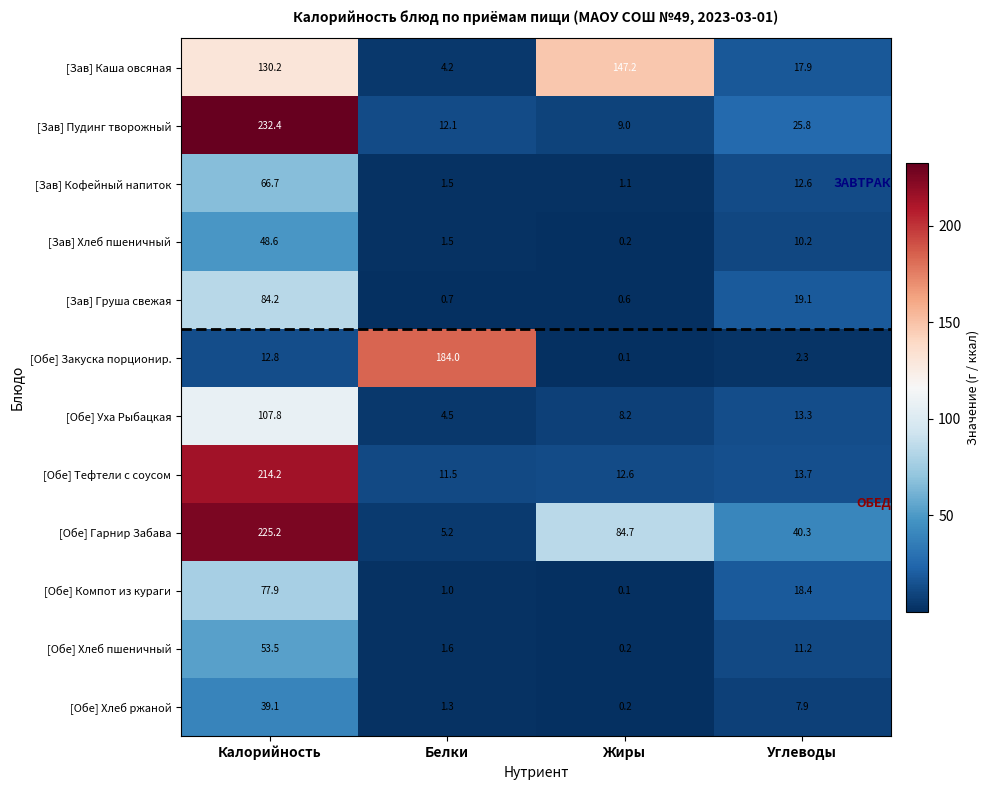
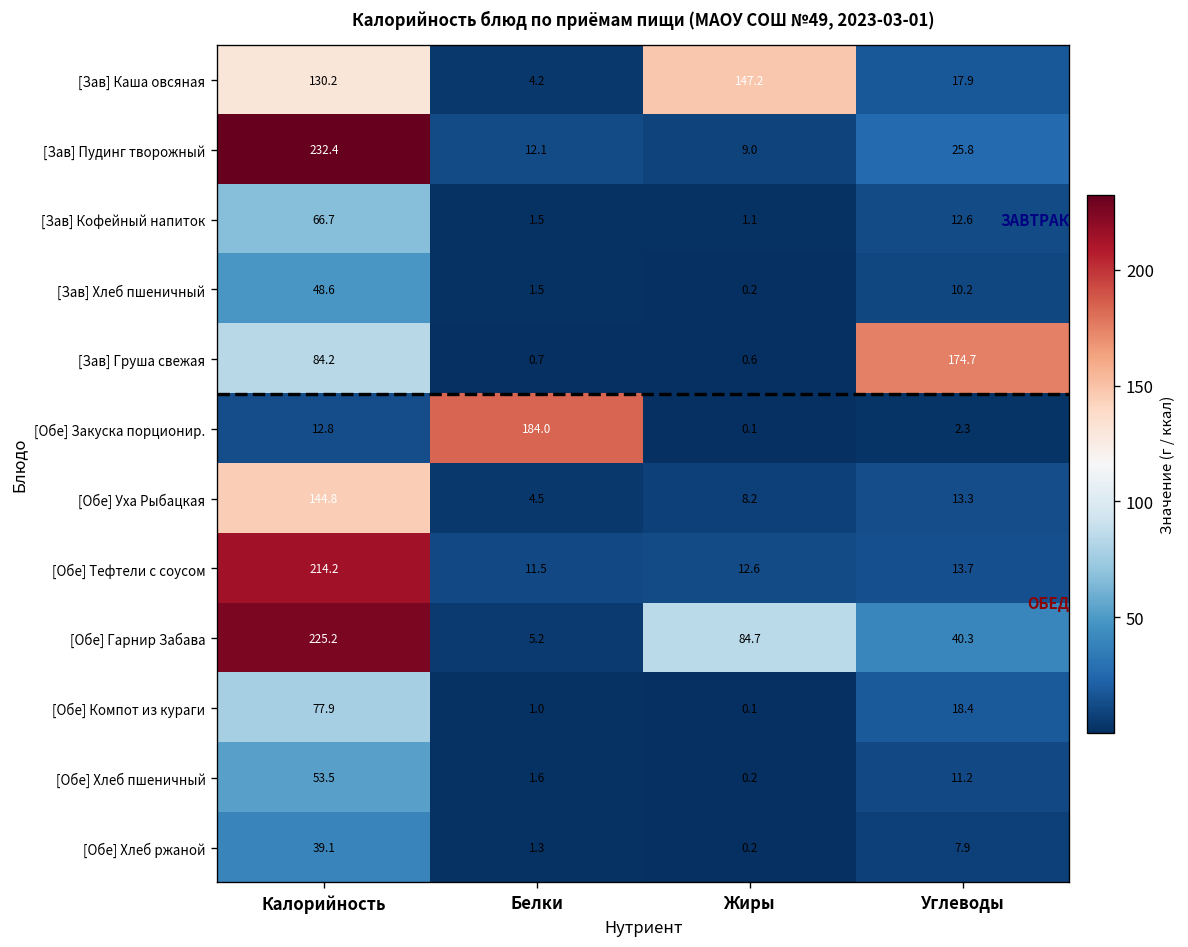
  {
    "[Зав] Каша овсяная": {
      "Калорийность": 130.2,
      "Белки": 4.2,
      "Жиры": 147.2,
      "Углеводы": 17.9
    },
    "[Зав] Пудинг творожный": {
      "Калорийность": 232.4,
      "Белки": 12.1,
      "Жиры": 9.0,
      "Углеводы": 25.8
    },
    "[Зав] Кофейный напиток": {
      "Калорийность": 66.7,
      "Белки": 1.5,
      "Жиры": 1.1
    },
    "[Зав] Хлеб пшеничный": {
      "Калорийность": 48.6,
      "Белки": 1.5,
      "Жиры": 0.2,
      "Углеводы": 10.2
    },
    "[Зав] Груша свежая": {
      "Калорийность": 84.2,
      "Белки": 0.7,
      "Жиры": 0.6,
-     "Углеводы": 19.1
+     "Углеводы": 174.7
    },
    "[Обе] Закуска порционир.": {
      "Калорийность": 12.8,
      "Белки": 184.0,
      "Жиры": 0.1,
      "Углеводы": 2.3
    },
    "[Обе] Уха Рыбацкая": {
-     "Калорийность": 107.8,
+     "Калорийность": 144.8,
      "Белки": 4.5,
      "Жиры": 8.2,
      "Углеводы": 13.3
    },
    "[Обе] Тефтели с соусом": {
      "Калорийность": 214.2,
      "Белки": 11.5,
      "Жиры": 12.6
    },
    "[Обе] Гарнир Забава": {
      "Калорийность": 225.2,
      "Белки": 5.2,
      "Жиры": 84.7
    },
    "[Обе] Компот из кураги": {
      "Калорийность": 77.9,
      "Белки": 1.0,
      "Жиры": 0.1,
      "Углеводы": 18.4
    },
    "[Обе] Хлеб пшеничный": {
      "Калорийность": 53.5,
      "Белки": 1.6,
      "Жиры": 0.2,
      "Углеводы": 11.2
    },
    "[Обе] Хлеб ржаной": {
      "Калорийность": 39.1,
      "Белки": 1.3,
      "Жиры": 0.2,
      "Углеводы": 7.9
    }
  }
